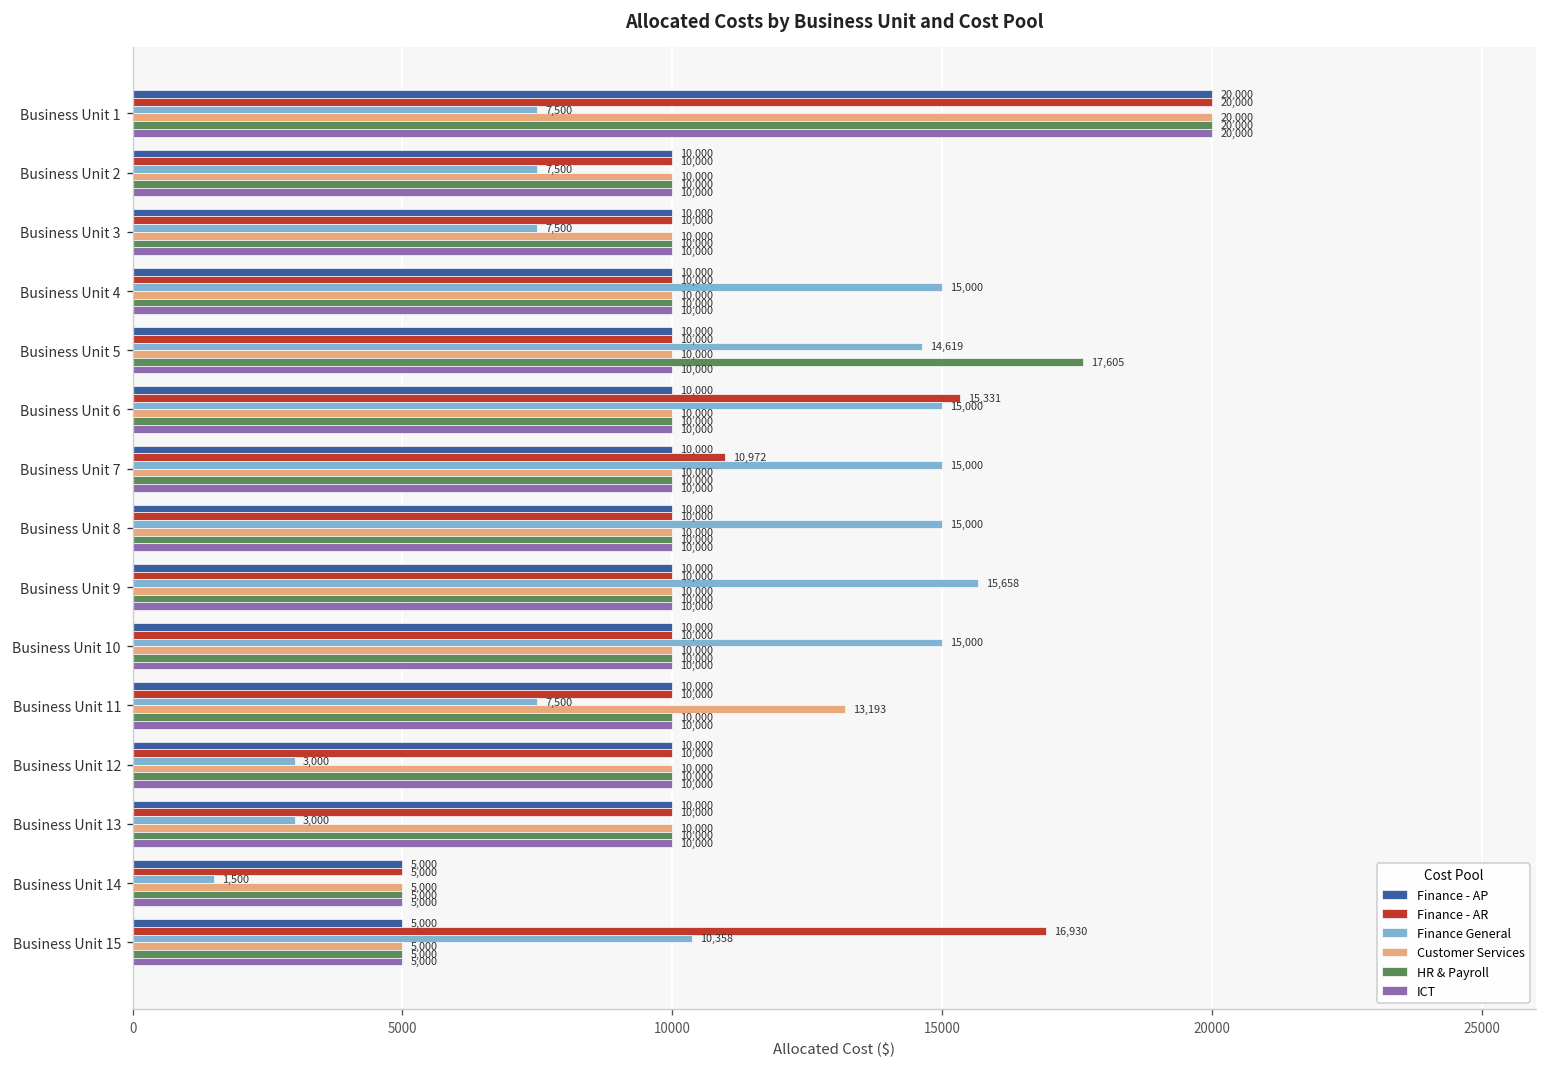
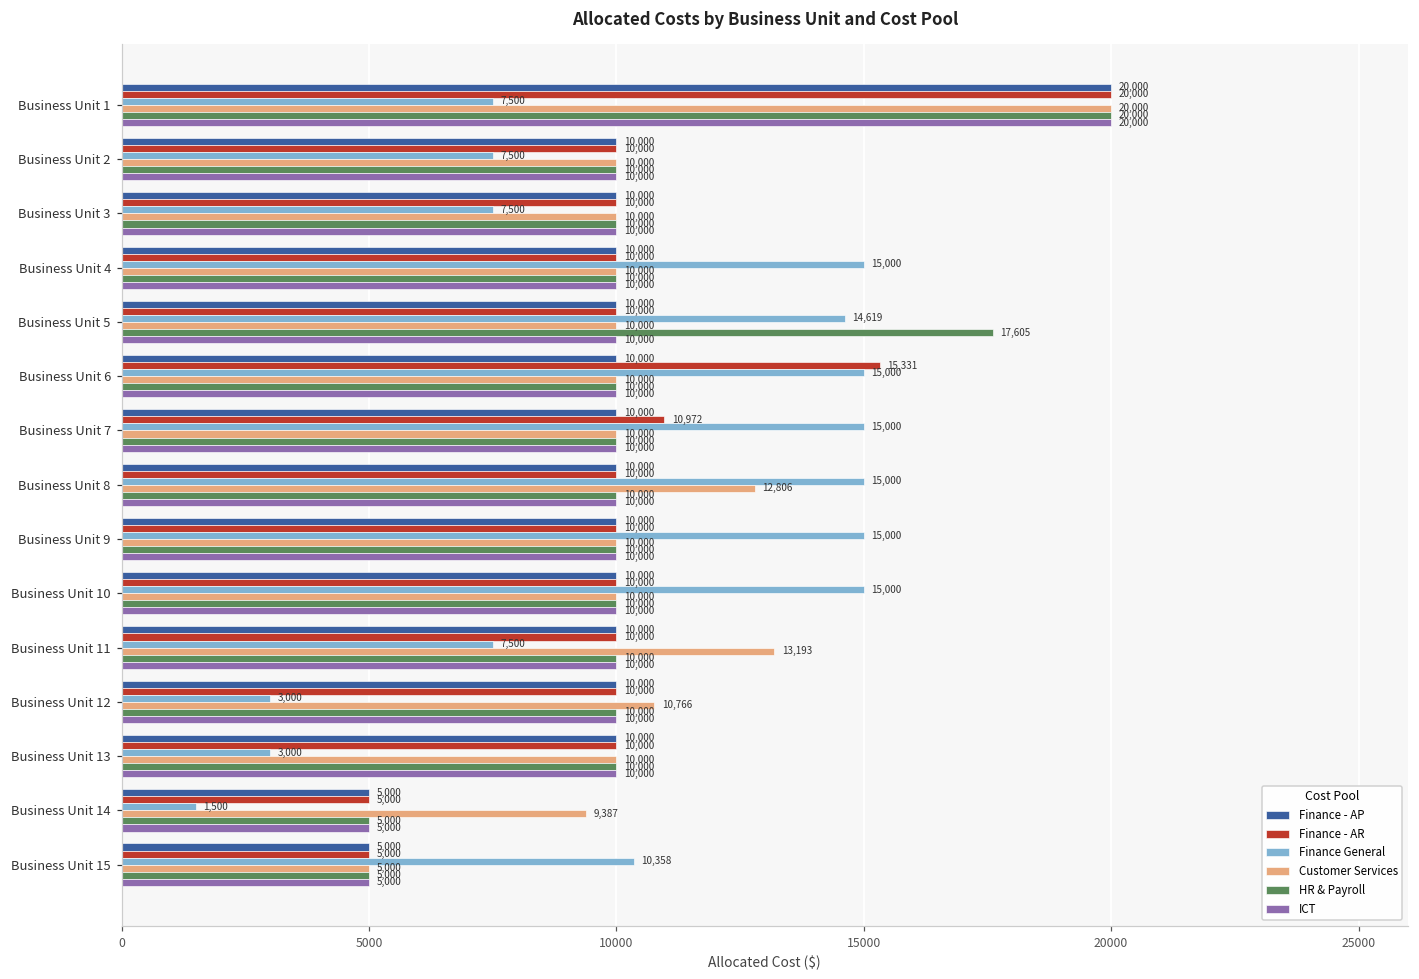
  {
    "Finance - AP": {
      "Business Unit 6": "10,000",
      "Business Unit 7": "10,000",
      "Business Unit 15": "5,000"
    },
    "Finance - AR": {
      "Business Unit 6": "15,331",
      "Business Unit 7": "10,972",
-     "Business Unit 15": "16,930"
+     "Business Unit 15": "5,000"
    },
    "Finance General": {
      "Business Unit 1": "7,500",
      "Business Unit 2": "7,500",
      "Business Unit 3": "7,500",
      "Business Unit 4": "15,000",
      "Business Unit 5": "14,619",
      "Business Unit 6": "15,000",
      "Business Unit 7": "15,000",
      "Business Unit 8": "15,000",
-     "Business Unit 9": "15,658",
+     "Business Unit 9": "15,000",
      "Business Unit 10": "15,000",
      "Business Unit 11": "7,500",
      "Business Unit 12": "3,000",
      "Business Unit 13": "3,000",
      "Business Unit 14": "1,500",
      "Business Unit 15": "10,358"
    },
    "Customer Services": {
      "Business Unit 5": "10,000",
-     "Business Unit 8": "10,000",
+     "Business Unit 8": "12,806",
      "Business Unit 11": "13,193",
-     "Business Unit 12": "10,000",
-     "Business Unit 14": "5,000"
+     "Business Unit 12": "10,766",
+     "Business Unit 14": "9,387"
    },
    "HR & Payroll": {
      "Business Unit 5": "17,605"
    },
    "ICT": {
      "Business Unit 5": "10,000"
    }
  }
